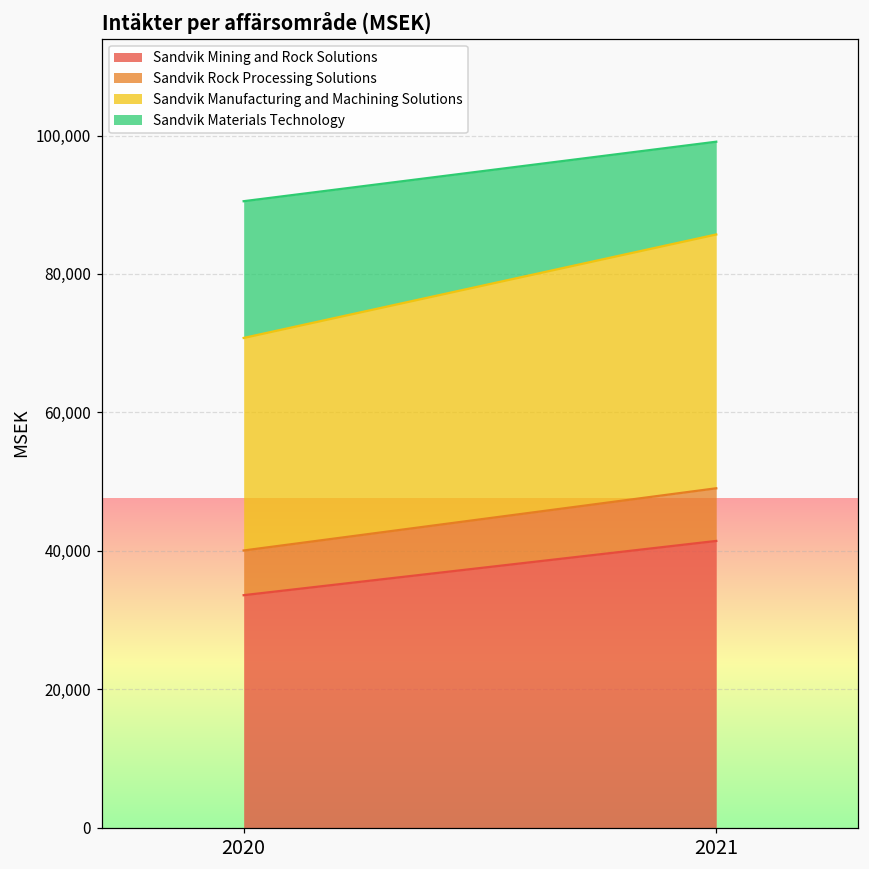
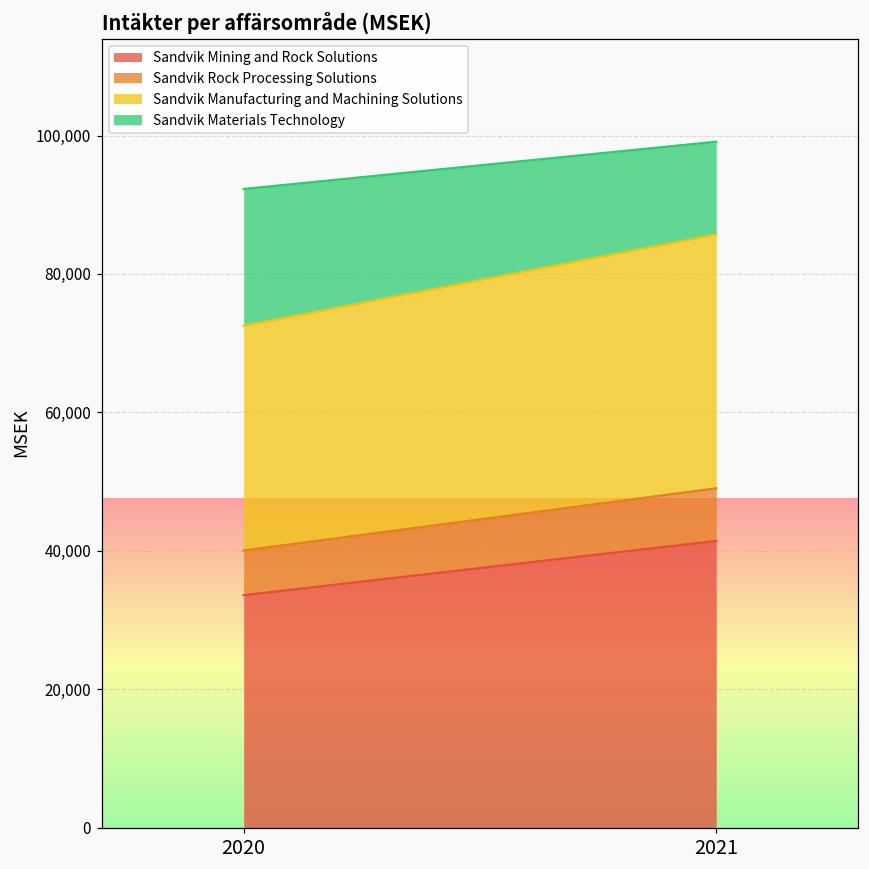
  {
    "Sandvik Manufacturing and Machining Solutions": {
-     "2020": "31,000",
+     "2020": "32,000",
      "2021": "37,000"
    },
    "Sandvik Materials Technology": {
      "2020": "20,000",
      "2021": "13,000"
    }
  }
